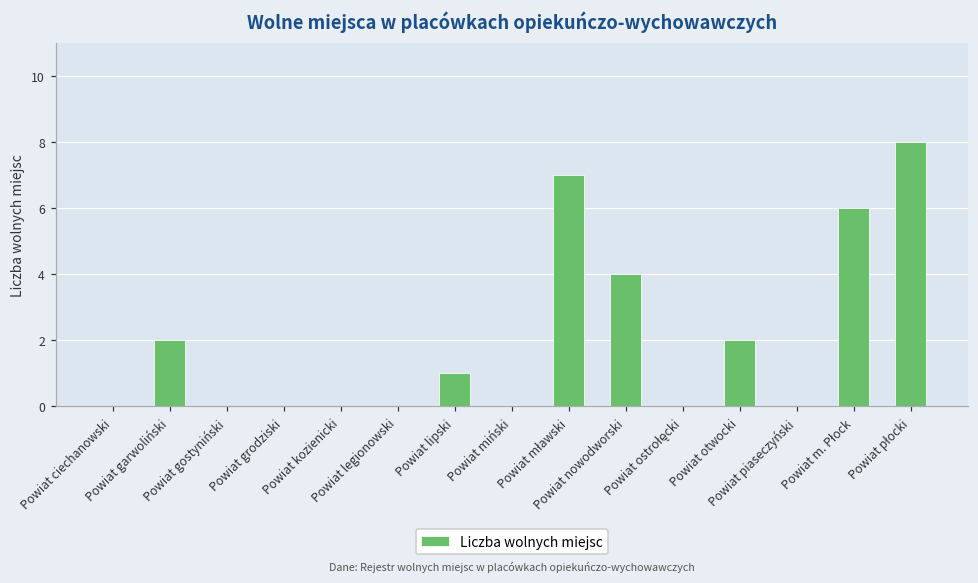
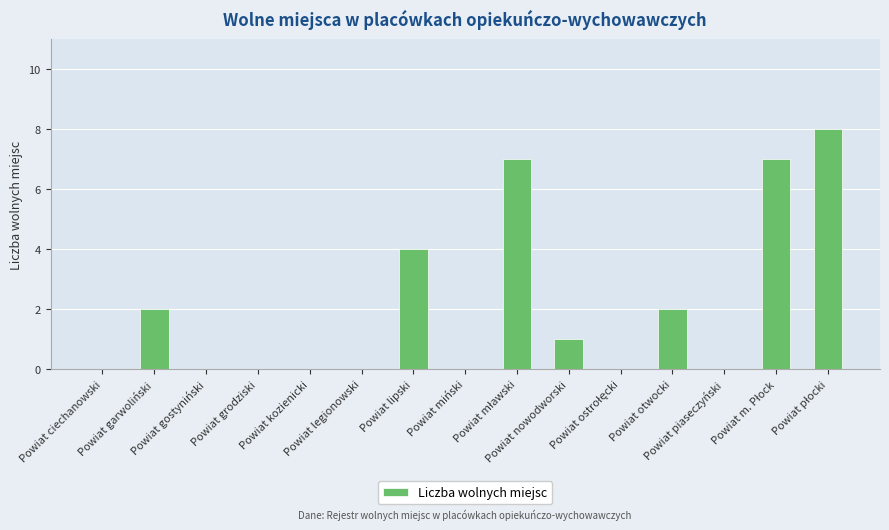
  {
    "Powiat ciechanowski": 0,
    "Powiat garwoliński": 2,
    "Powiat gostyniński": 0,
    "Powiat grodziski": 0,
    "Powiat kozienicki": 0,
    "Powiat legionowski": 0,
-   "Powiat lipski": 1,
+   "Powiat lipski": 4,
    "Powiat miński": 0,
    "Powiat mławski": 7,
-   "Powiat nowodworski": 4,
+   "Powiat nowodworski": 1,
    "Powiat ostrołęcki": 0,
    "Powiat otwocki": 2,
    "Powiat piaseczyński": 0,
-   "Powiat m. Płock": 6,
+   "Powiat m. Płock": 7,
    "Powiat płocki": 8
  }
